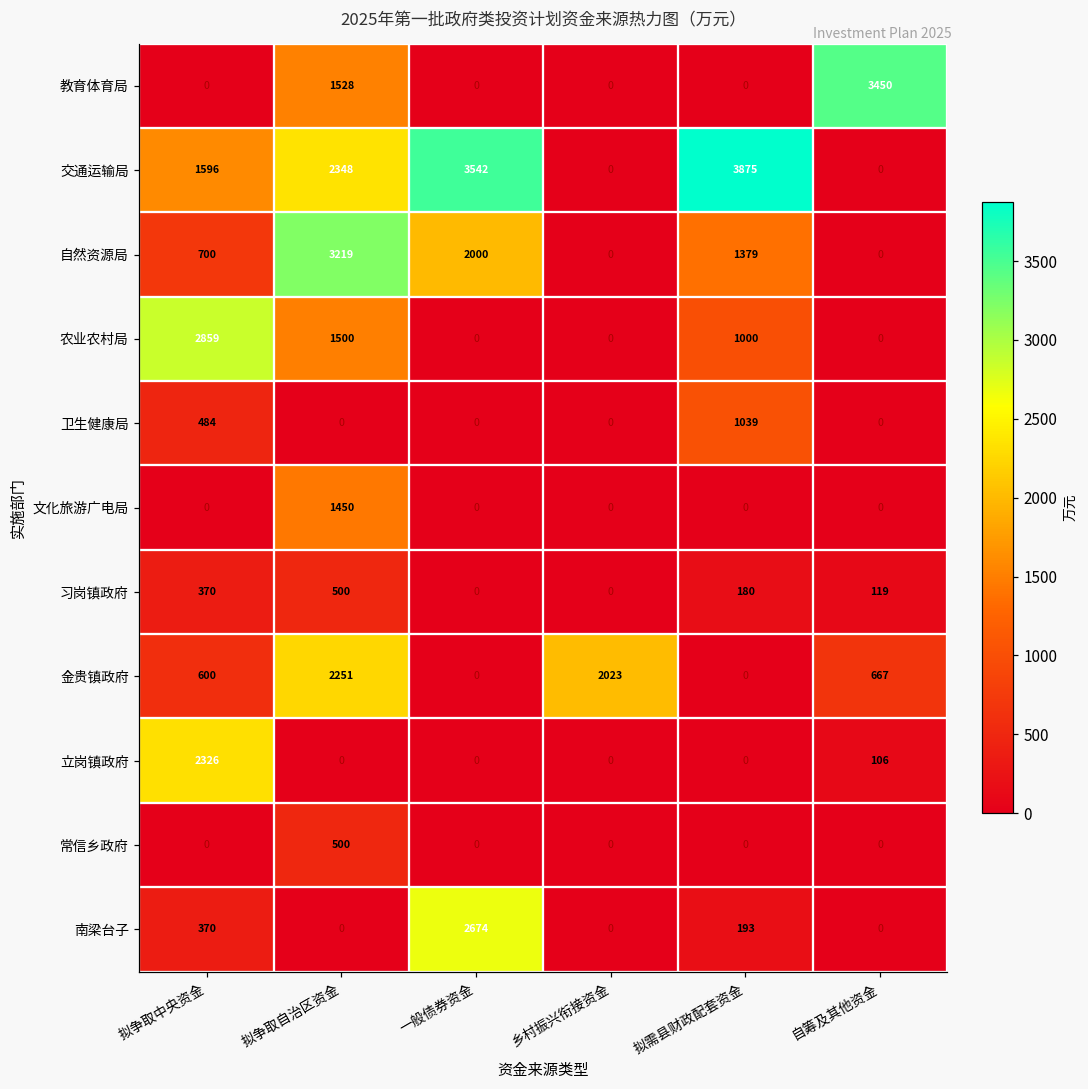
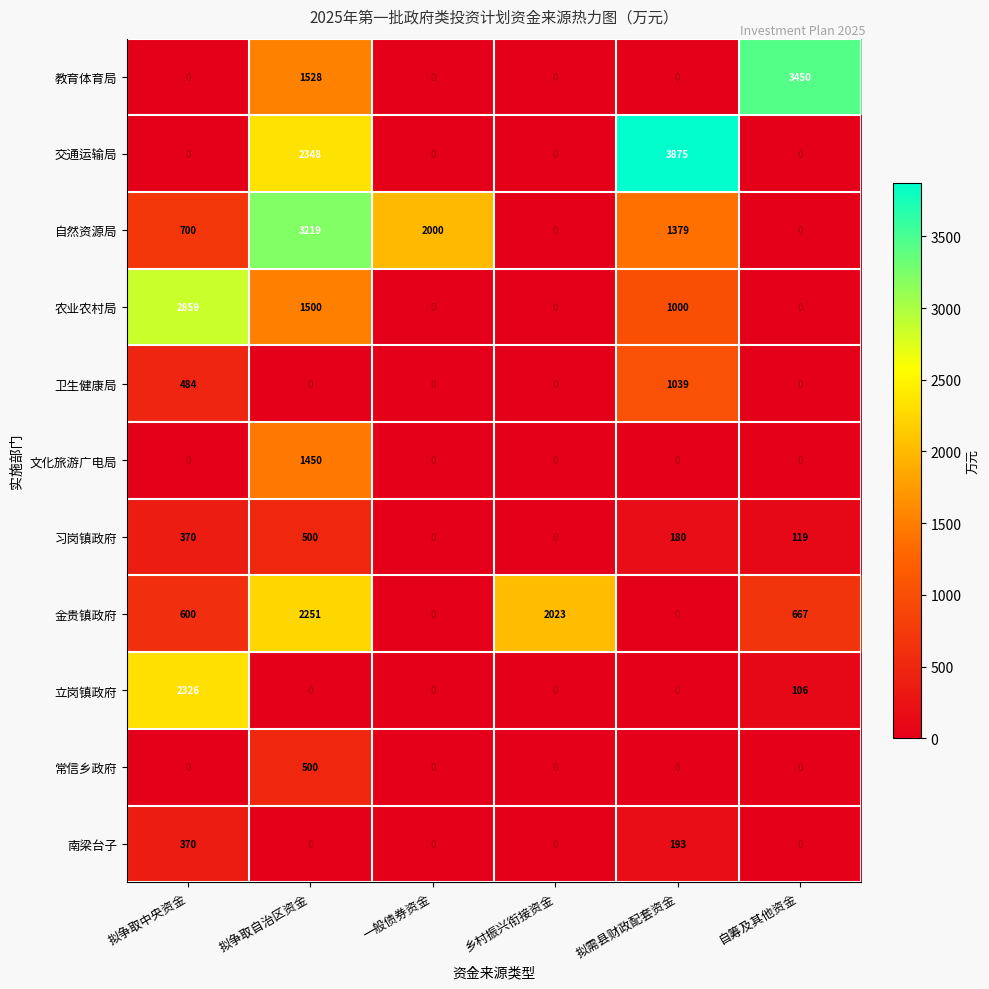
  {
    "教育体育局": {
      "拟争取中央资金": 0,
      "拟争取自治区资金": 1528,
      "一般债券资金": 0,
      "乡村振兴衔接资金": 0,
      "拟需县财政配套资金": 0,
      "自筹及其他资金": 3450
    },
    "交通运输局": {
-     "拟争取中央资金": 1596,
+     "拟争取中央资金": 0,
      "拟争取自治区资金": 2348,
-     "一般债券资金": 3542,
+     "一般债券资金": 0,
      "乡村振兴衔接资金": 0,
      "拟需县财政配套资金": 3875,
      "自筹及其他资金": 0
    },
    "自然资源局": {
      "拟争取中央资金": 700,
      "拟争取自治区资金": 3219,
      "一般债券资金": 2000,
      "乡村振兴衔接资金": 0,
      "拟需县财政配套资金": 1379,
      "自筹及其他资金": 0
    },
    "农业农村局": {
      "拟争取中央资金": 2859,
      "拟争取自治区资金": 1500,
      "一般债券资金": 0,
      "乡村振兴衔接资金": 0,
      "拟需县财政配套资金": 1000,
      "自筹及其他资金": 0
    },
    "卫生健康局": {
      "拟争取中央资金": 484,
      "拟争取自治区资金": 0,
      "一般债券资金": 0,
      "乡村振兴衔接资金": 0,
      "拟需县财政配套资金": 1039,
      "自筹及其他资金": 0
    },
    "文化旅游广电局": {
      "拟争取中央资金": 0,
      "拟争取自治区资金": 1450,
      "一般债券资金": 0,
      "乡村振兴衔接资金": 0,
      "拟需县财政配套资金": 0,
      "自筹及其他资金": 0
    },
    "习岗镇政府": {
      "拟争取中央资金": 370,
      "拟争取自治区资金": 500,
      "一般债券资金": 0,
      "乡村振兴衔接资金": 0,
      "拟需县财政配套资金": 180,
      "自筹及其他资金": 119
    },
    "金贵镇政府": {
      "拟争取中央资金": 600,
      "拟争取自治区资金": 2251,
      "一般债券资金": 0,
      "乡村振兴衔接资金": 2023,
      "拟需县财政配套资金": 0,
      "自筹及其他资金": 667
    },
    "立岗镇政府": {
      "拟争取中央资金": 2326,
      "拟争取自治区资金": 0,
      "一般债券资金": 0,
      "乡村振兴衔接资金": 0,
      "拟需县财政配套资金": 0,
      "自筹及其他资金": 106
    },
    "常信乡政府": {
      "拟争取中央资金": 0,
      "拟争取自治区资金": 500,
      "一般债券资金": 0,
      "乡村振兴衔接资金": 0,
      "拟需县财政配套资金": 0,
      "自筹及其他资金": 0
    },
    "南梁台子": {
      "拟争取中央资金": 370,
      "拟争取自治区资金": 0,
-     "一般债券资金": 2674,
+     "一般债券资金": 0,
      "乡村振兴衔接资金": 0,
      "拟需县财政配套资金": 193,
      "自筹及其他资金": 0
    }
  }
